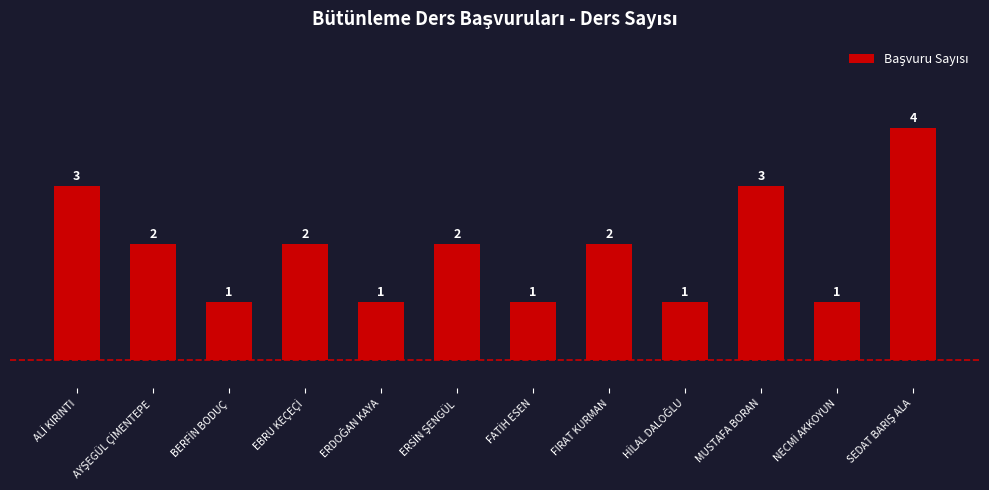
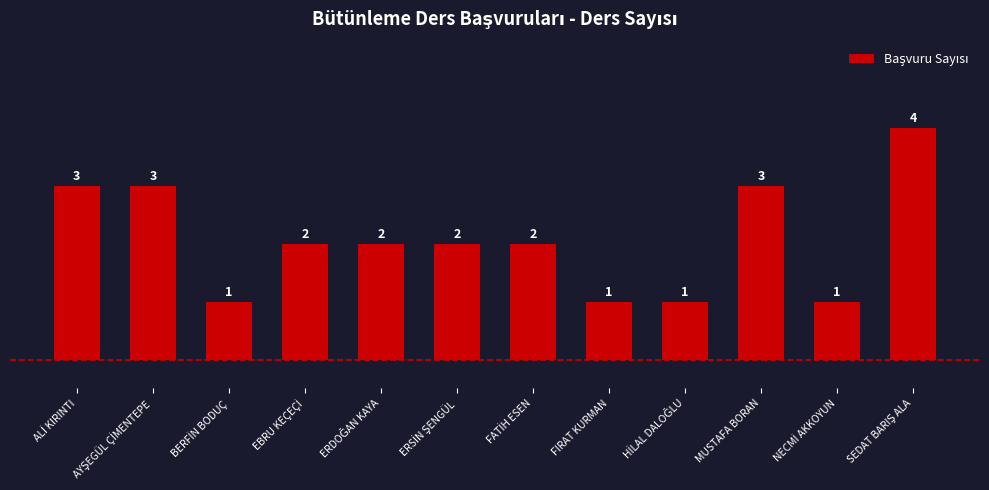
  {
    "ALİ KIRINTI": 3,
-   "AYŞEGÜL ÇİMENTEPE": 2,
+   "AYŞEGÜL ÇİMENTEPE": 3,
    "BERFİN BODUÇ": 1,
    "EBRU KEÇEÇİ": 2,
-   "ERDOĞAN KAYA": 1,
+   "ERDOĞAN KAYA": 2,
    "ERSİN ŞENGÜL": 2,
-   "FATİH ESEN": 1,
-   "FIRAT KURMAN": 2,
+   "FATİH ESEN": 2,
+   "FIRAT KURMAN": 1,
    "HİLAL DALOĞLU": 1,
    "MUSTAFA BORAN": 3,
    "NECMİ AKKOYUN": 1,
    "SEDAT BARIŞ ALA": 4
  }
